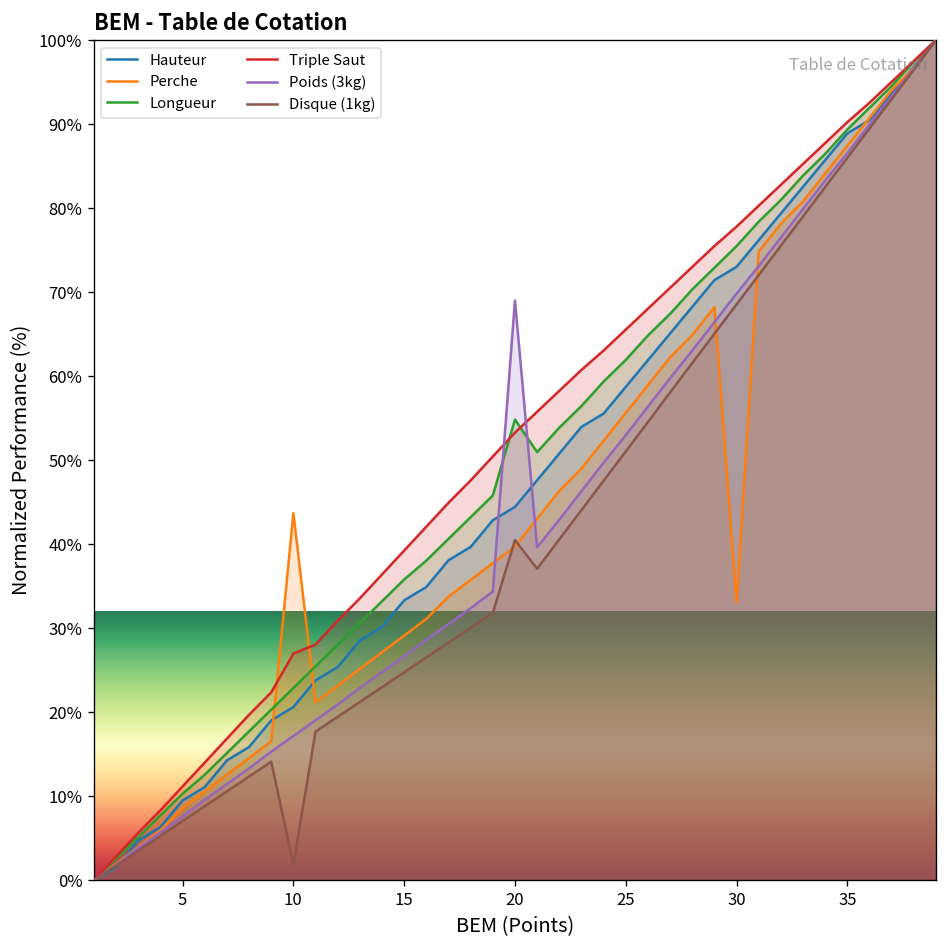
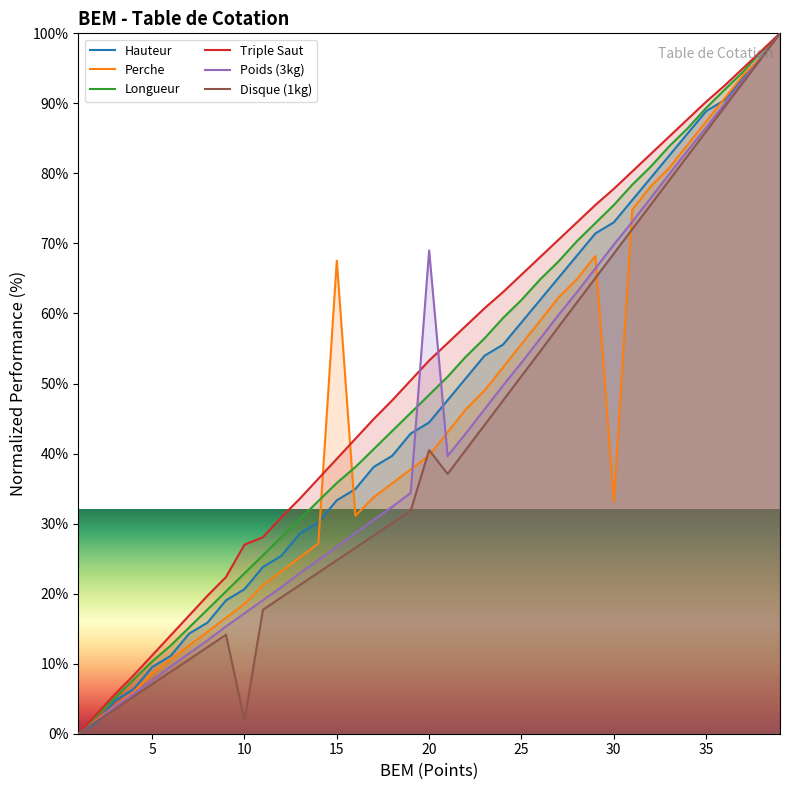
  {
    "Hauteur": {
      "5": "10%",
      "10": "21%",
      "15": "33%",
      "20": "44%",
      "25": "59%",
      "30": "73%",
      "35": "89%"
    },
    "Perche": {
      "5": "9%",
-     "10": "44%",
-     "15": "29%",
+     "10": "19%",
+     "15": "68%",
      "20": "40%",
      "25": "56%",
      "30": "33%",
      "35": "87%"
    },
    "Longueur": {
      "5": "10%",
      "10": "23%",
      "15": "36%",
-     "20": "55%",
+     "20": "48%",
      "25": "62%",
      "30": "75%",
      "35": "89%"
    },
    "Triple Saut": {
      "5": "11%",
      "10": "27%",
      "15": "39%",
      "20": "53%",
      "25": "66%",
      "30": "78%",
      "35": "90%"
    },
    "Poids (3kg)": {
      "5": "8%",
      "10": "17%",
      "15": "27%",
      "20": "69%",
      "25": "53%",
      "30": "70%",
      "35": "87%"
    },
    "Disque (1kg)": {
      "5": "7%",
      "10": "2%",
      "15": "25%",
      "20": "40%",
      "25": "51%",
      "30": "69%",
      "35": "86%"
    }
  }
